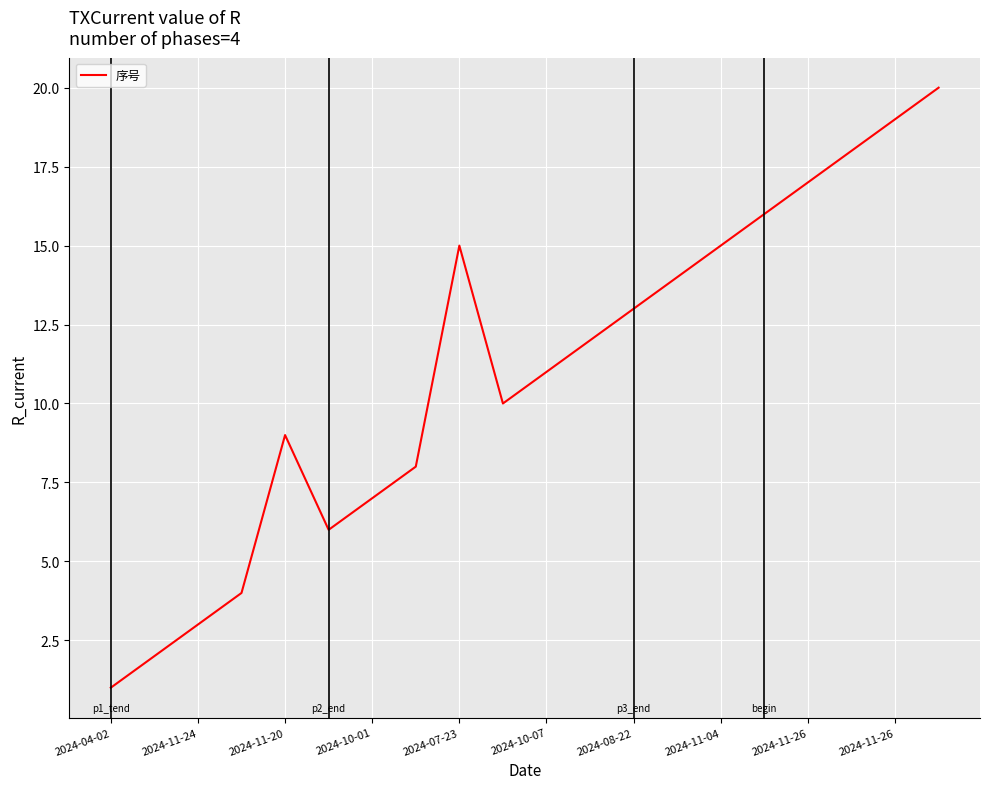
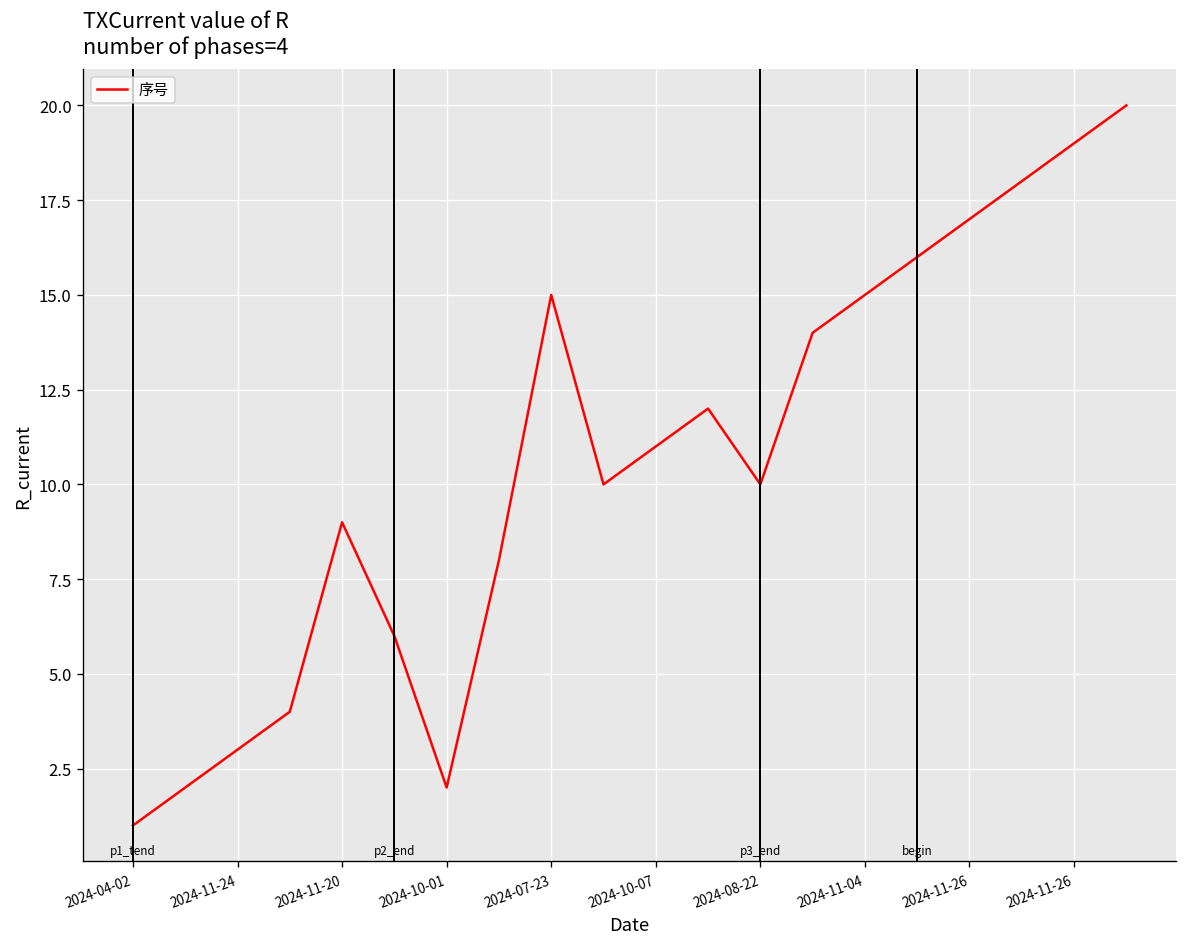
  {
    "2024-04-02": 1,
    "2024-11-20": 9,
-   "2024-10-01": 7,
+   "2024-10-01": 2,
    "2024-07-23": 15,
    "2024-10-07": 11,
-   "2024-08-22": 13,
+   "2024-08-22": 10,
    "2024-11-04": 15
  }
